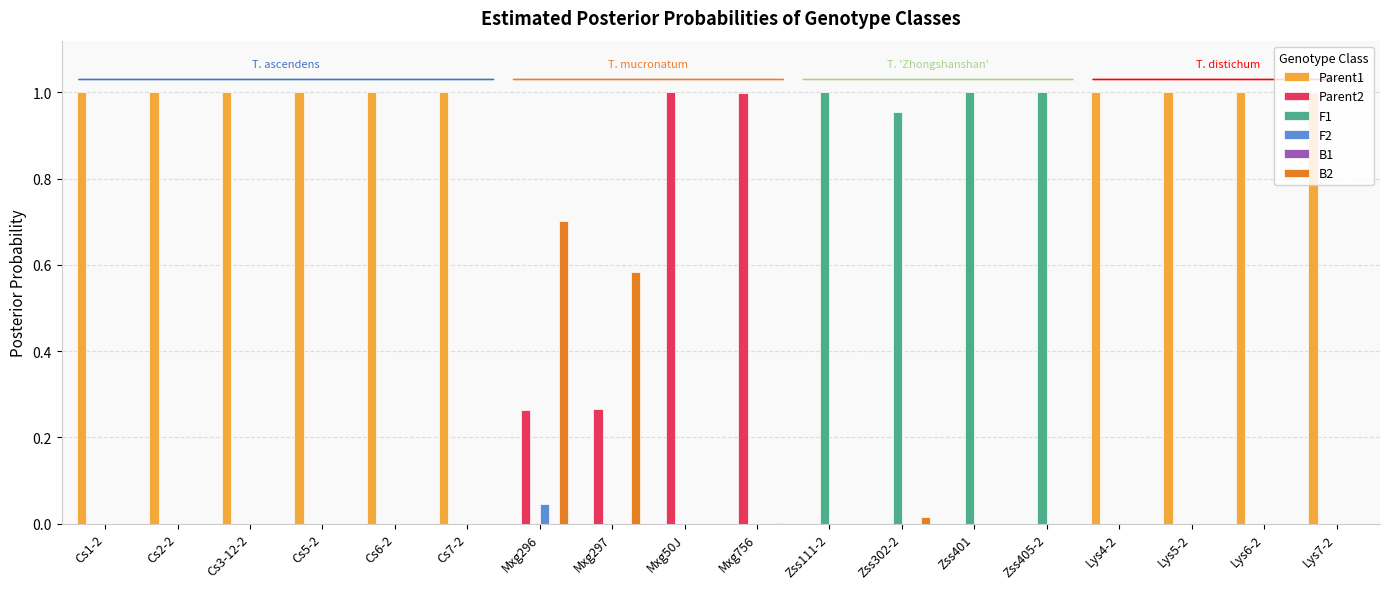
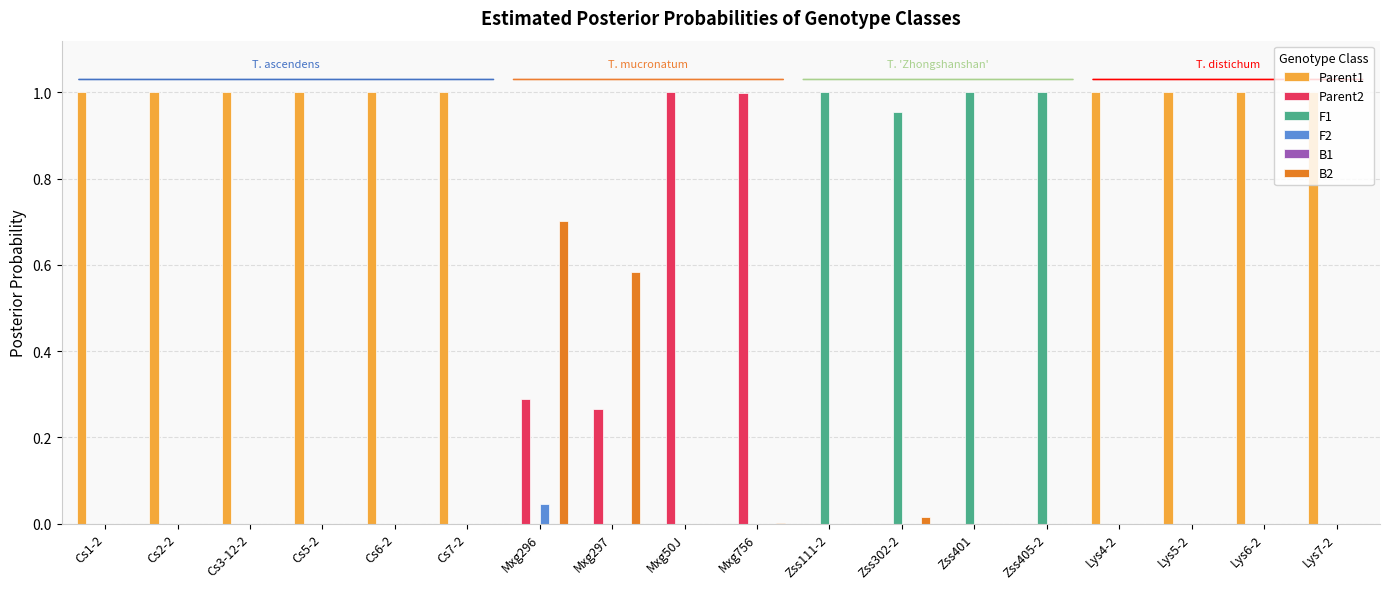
  {
    "Parent2": {
      "Cs1-2": 0.00,
      "Cs2-2": 0.00,
      "Cs3-12-2": 0.00,
      "Cs5-2": 0.00,
      "Cs6-2": 0.00,
      "Cs7-2": 0.00,
-     "Mxg296": 0.26,
+     "Mxg296": 0.29,
      "Mxg297": 0.26,
      "Mxg50J": 1.00,
      "Mxg756": 1.00,
      "Zss111-2": 0.00,
      "Zss302-2": 0.00,
      "Zss401": 0.00,
      "Zss405-2": 0.00,
      "Lys4-2": 0.00,
      "Lys5-2": 0.00,
      "Lys6-2": 0.00,
      "Lys7-2": 0.00
    },
    "F1": {
      "Cs1-2": 0.00,
      "Cs2-2": 0.00,
      "Cs3-12-2": 0.00,
      "Cs5-2": 0.00,
      "Cs6-2": 0.00,
      "Cs7-2": 0.00,
      "Mxg296": 0.00,
      "Mxg297": 0.00,
      "Mxg50J": 0.00,
      "Mxg756": 0.00,
      "Zss111-2": 1.00,
      "Zss302-2": 0.95,
      "Zss401": 1.00,
      "Zss405-2": 1.00,
      "Lys4-2": 0.00,
      "Lys5-2": 0.00,
      "Lys6-2": 0.00,
      "Lys7-2": 0.00
    },
    "F2": {
      "Cs1-2": 0.00,
      "Cs2-2": 0.00,
      "Cs3-12-2": 0.00,
      "Cs5-2": 0.00,
      "Cs6-2": 0.00,
      "Cs7-2": 0.00,
      "Mxg296": 0.05,
      "Mxg297": 0.00,
      "Mxg50J": 0.00,
      "Mxg756": 0.00,
      "Zss111-2": 0.00,
      "Zss401": 0.00,
      "Zss405-2": 0.00,
      "Lys4-2": 0.00,
      "Lys5-2": 0.00,
      "Lys6-2": 0.00,
      "Lys7-2": 0.00
    },
    "B1": {
      "Cs1-2": 0.00,
      "Cs2-2": 0.00,
      "Cs3-12-2": 0.00,
      "Cs5-2": 0.00,
      "Cs6-2": 0.00,
      "Cs7-2": 0.00,
      "Mxg296": 0.00,
      "Mxg297": 0.00,
      "Mxg50J": 0.00,
      "Mxg756": 0.00,
      "Zss111-2": 0.00,
      "Zss302-2": 0.00,
      "Zss401": 0.00,
      "Zss405-2": 0.00,
      "Lys4-2": 0.00,
      "Lys5-2": 0.00,
      "Lys6-2": 0.00
    }
  }
